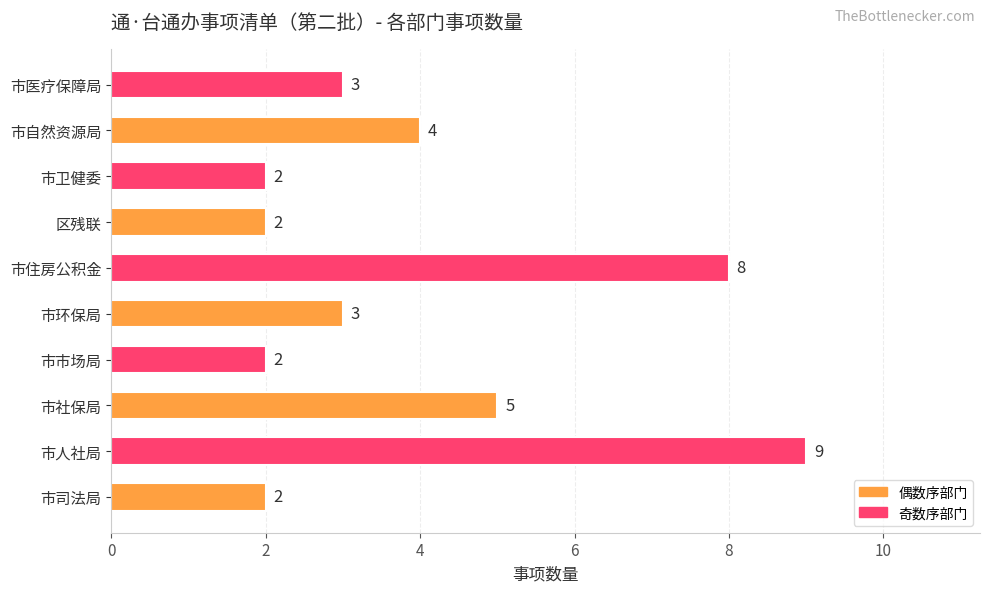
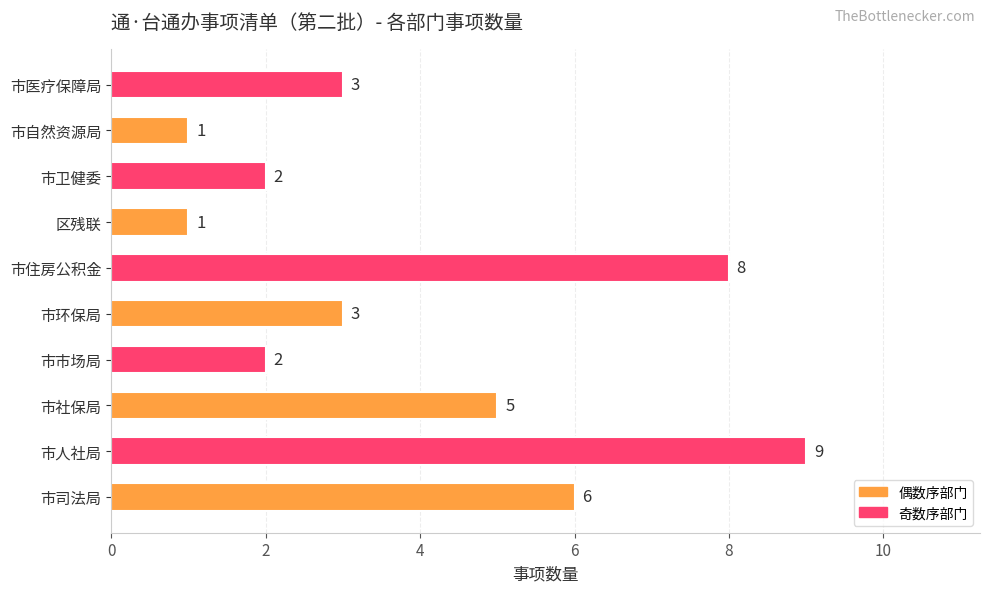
  {
    "市医疗保障局": 3,
-   "市自然资源局": 4,
+   "市自然资源局": 1,
    "市卫健委": 2,
-   "区残联": 2,
+   "区残联": 1,
    "市住房公积金": 8,
    "市环保局": 3,
    "市市场局": 2,
    "市社保局": 5,
    "市人社局": 9,
-   "市司法局": 2
+   "市司法局": 6
  }
